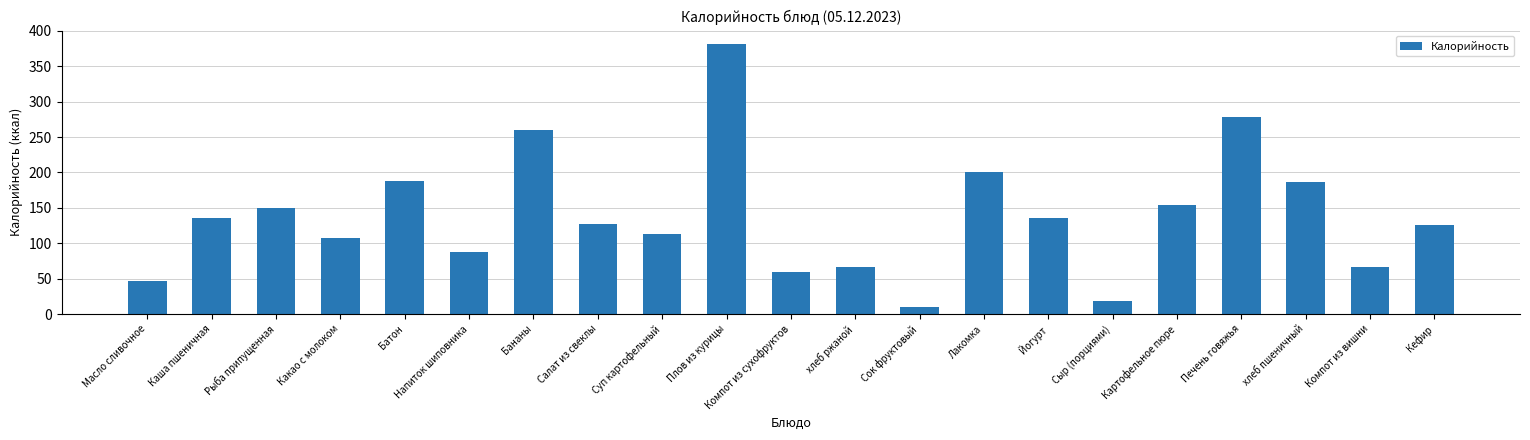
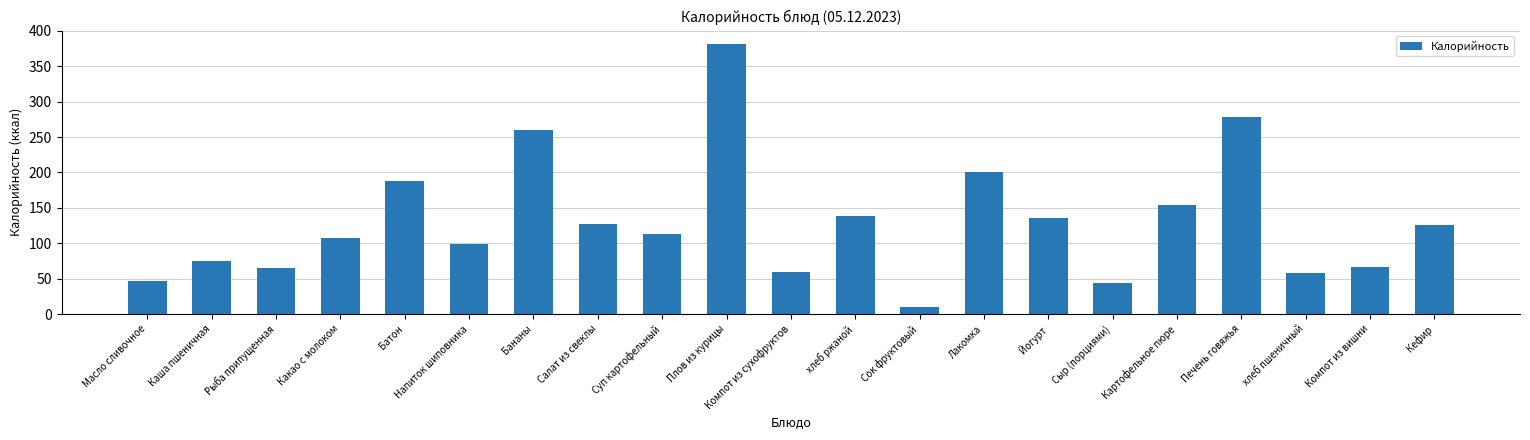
  {
    "Масло сливочное": 50,
-   "Каша пшеничная": 140,
-   "Рыба припущенная": 150,
+   "Каша пшеничная": 80,
+   "Рыба припущенная": 60,
    "Какао с молоком": 110,
    "Батон": 190,
-   "Напиток шиповника": 90,
+   "Напиток шиповника": 100,
    "Бананы": 260,
    "Салат из свеклы": 130,
    "Суп картофельный": 110,
    "Плов из курицы": 380,
    "Компот из сухофруктов": 60,
-   "хлеб ржаной": 70,
+   "хлеб ржаной": 140,
    "Сок фруктовый": 10,
    "Лакомка": 200,
    "Йогурт": 140,
-   "Сыр (порциями)": 20,
+   "Сыр (порциями)": 40,
    "Картофельное пюре": 150,
    "Печень говяжья": 280,
-   "хлеб пшеничный": 190,
+   "хлеб пшеничный": 60,
    "Компот из вишни": 70,
    "Кефир": 130
  }
